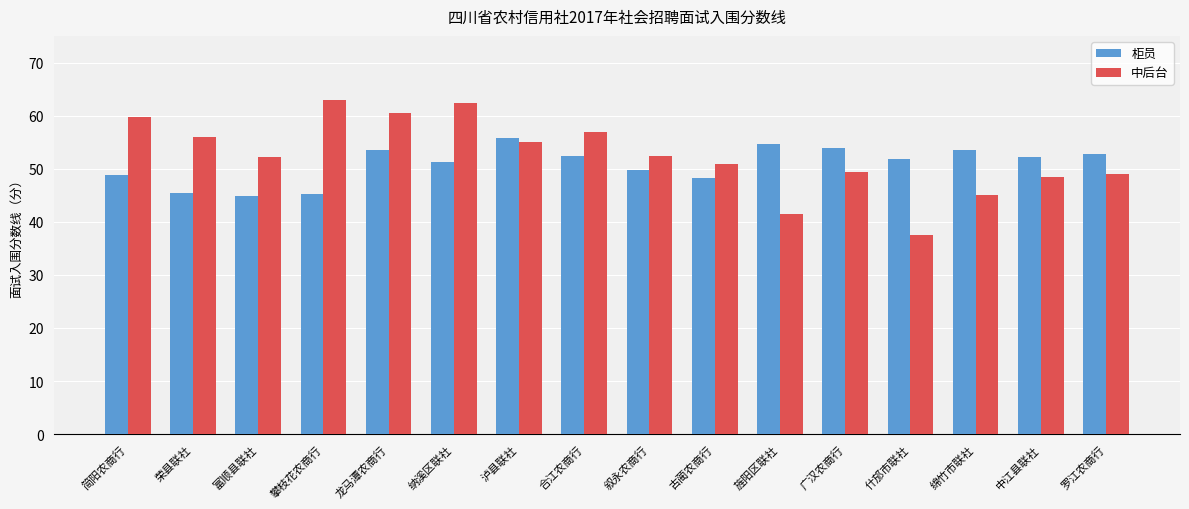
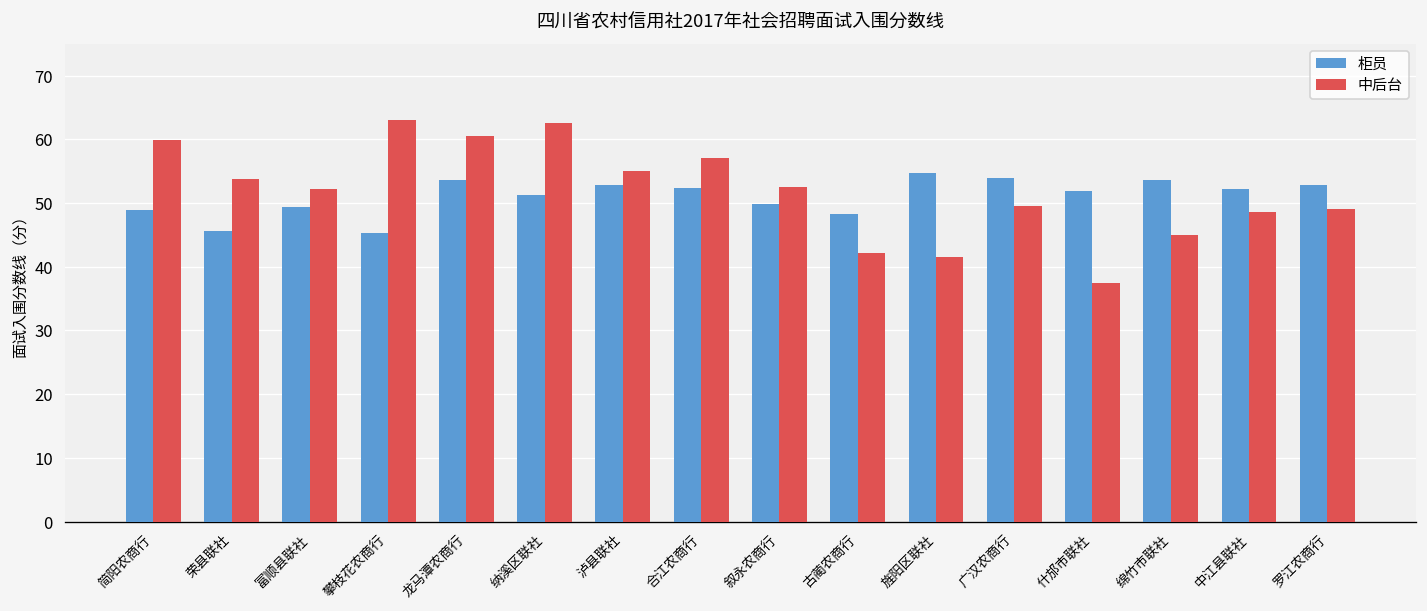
  {
    "柜员": {
      "简阳农商行": 49,
      "荣县联社": 46,
-     "富顺县联社": 45,
+     "富顺县联社": 49,
      "攀枝花农商行": 45,
      "龙马潭农商行": 54,
      "纳溪区联社": 51,
-     "泸县联社": 56,
+     "泸县联社": 53,
      "合江农商行": 52,
      "叙永农商行": 50,
      "古蔺农商行": 48,
      "旌阳区联社": 55,
      "广汉农商行": 54,
      "什邡市联社": 52,
      "绵竹市联社": 54,
      "中江县联社": 52,
      "罗江农商行": 53
    },
    "中后台": {
      "简阳农商行": 60,
-     "荣县联社": 56,
+     "荣县联社": 54,
      "富顺县联社": 52,
      "攀枝花农商行": 63,
      "龙马潭农商行": 61,
      "纳溪区联社": 63,
      "泸县联社": 55,
      "合江农商行": 57,
      "叙永农商行": 53,
-     "古蔺农商行": 51,
+     "古蔺农商行": 42,
      "旌阳区联社": 42,
      "广汉农商行": 50,
      "什邡市联社": 38,
      "绵竹市联社": 45,
      "中江县联社": 49,
      "罗江农商行": 49
    }
  }
